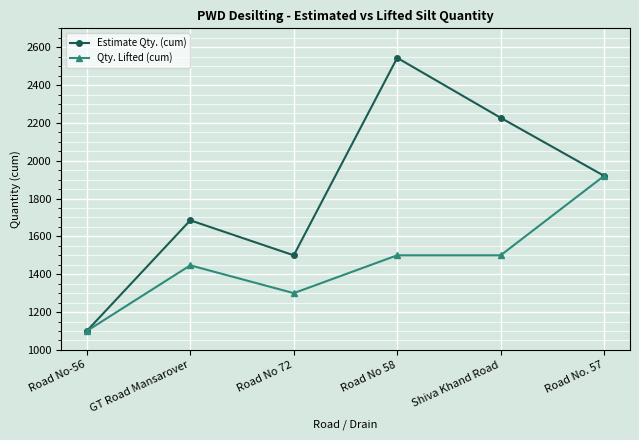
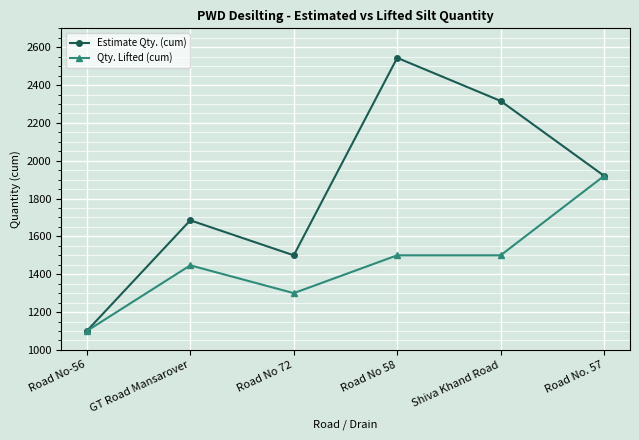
  {
    "Estimate Qty. (cum)": {
      "GT Road Mansarover": 1690,
      "Road No 72": 1500,
      "Road No 58": 2540,
-     "Shiva Khand Road": 2230
+     "Shiva Khand Road": 2320
    },
    "Qty. Lifted (cum)": {
      "GT Road Mansarover": 1450,
      "Road No 72": 1300,
      "Road No 58": 1500,
      "Shiva Khand Road": 1500
    }
  }
